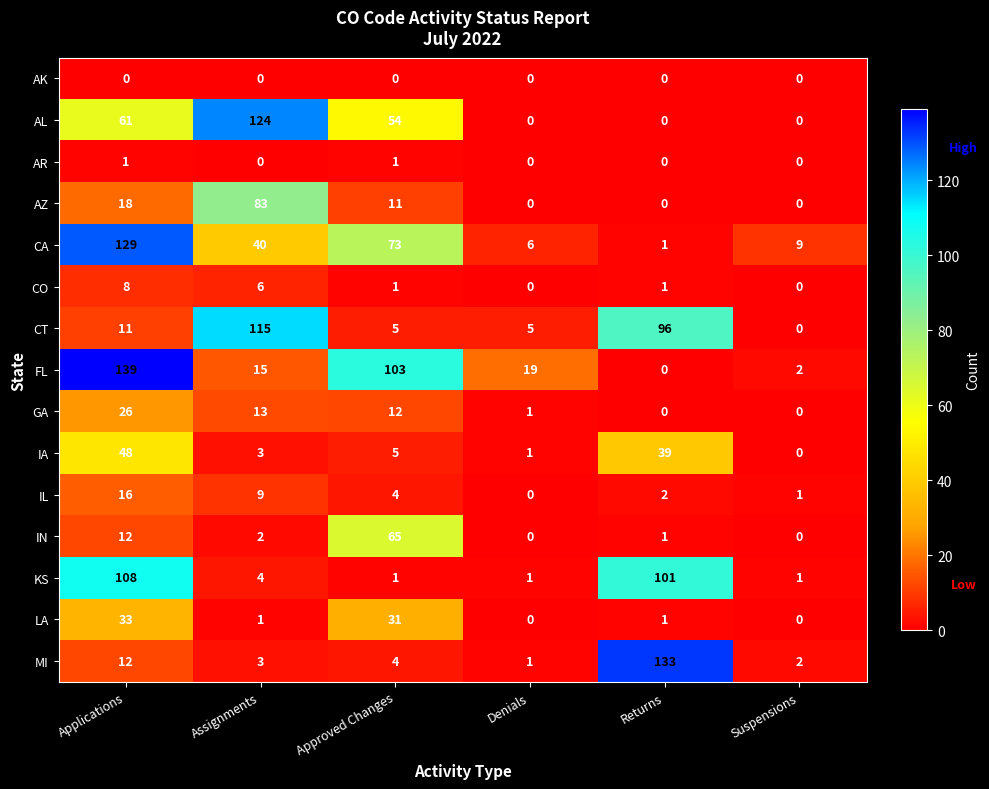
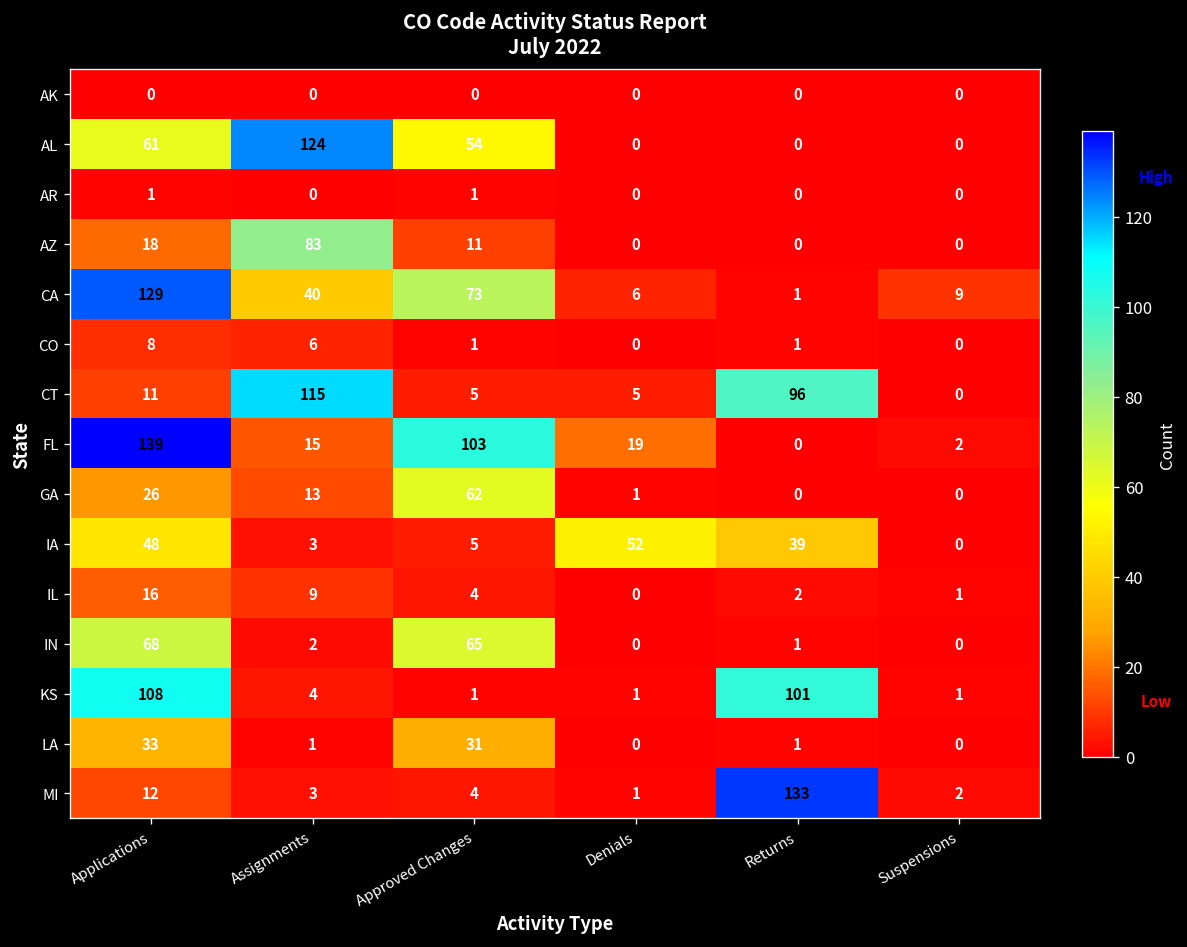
  {
    "AK": {
      "Applications": 0,
      "Assignments": 0,
      "Approved Changes": 0,
      "Denials": 0,
      "Returns": 0,
      "Suspensions": 0
    },
    "AL": {
      "Applications": 61,
      "Assignments": 124,
      "Approved Changes": 54,
      "Denials": 0,
      "Returns": 0,
      "Suspensions": 0
    },
    "AR": {
      "Applications": 1,
      "Assignments": 0,
      "Approved Changes": 1,
      "Denials": 0,
      "Returns": 0,
      "Suspensions": 0
    },
    "AZ": {
      "Applications": 18,
      "Assignments": 83,
      "Approved Changes": 11,
      "Denials": 0,
      "Returns": 0,
      "Suspensions": 0
    },
    "CA": {
      "Applications": 129,
      "Assignments": 40,
      "Approved Changes": 73,
      "Denials": 6,
      "Returns": 1,
      "Suspensions": 9
    },
    "CO": {
      "Applications": 8,
      "Assignments": 6,
      "Approved Changes": 1,
      "Denials": 0,
      "Returns": 1,
      "Suspensions": 0
    },
    "CT": {
      "Applications": 11,
      "Assignments": 115,
      "Approved Changes": 5,
      "Denials": 5,
      "Returns": 96,
      "Suspensions": 0
    },
    "FL": {
      "Applications": 139,
      "Assignments": 15,
      "Approved Changes": 103,
      "Denials": 19,
      "Returns": 0,
      "Suspensions": 2
    },
    "GA": {
      "Applications": 26,
      "Assignments": 13,
-     "Approved Changes": 12,
+     "Approved Changes": 62,
      "Denials": 1,
      "Returns": 0,
      "Suspensions": 0
    },
    "IA": {
      "Applications": 48,
      "Assignments": 3,
      "Approved Changes": 5,
-     "Denials": 1,
+     "Denials": 52,
      "Returns": 39,
      "Suspensions": 0
    },
    "IL": {
      "Applications": 16,
      "Assignments": 9,
      "Approved Changes": 4,
      "Denials": 0,
      "Returns": 2,
      "Suspensions": 1
    },
    "IN": {
-     "Applications": 12,
+     "Applications": 68,
      "Assignments": 2,
      "Approved Changes": 65,
      "Denials": 0,
      "Returns": 1,
      "Suspensions": 0
    },
    "KS": {
      "Applications": 108,
      "Assignments": 4,
      "Approved Changes": 1,
      "Denials": 1,
      "Returns": 101,
      "Suspensions": 1
    },
    "LA": {
      "Applications": 33,
      "Assignments": 1,
      "Approved Changes": 31,
      "Denials": 0,
      "Returns": 1,
      "Suspensions": 0
    },
    "MI": {
      "Applications": 12,
      "Assignments": 3,
      "Approved Changes": 4,
      "Denials": 1,
      "Returns": 133,
      "Suspensions": 2
    }
  }
